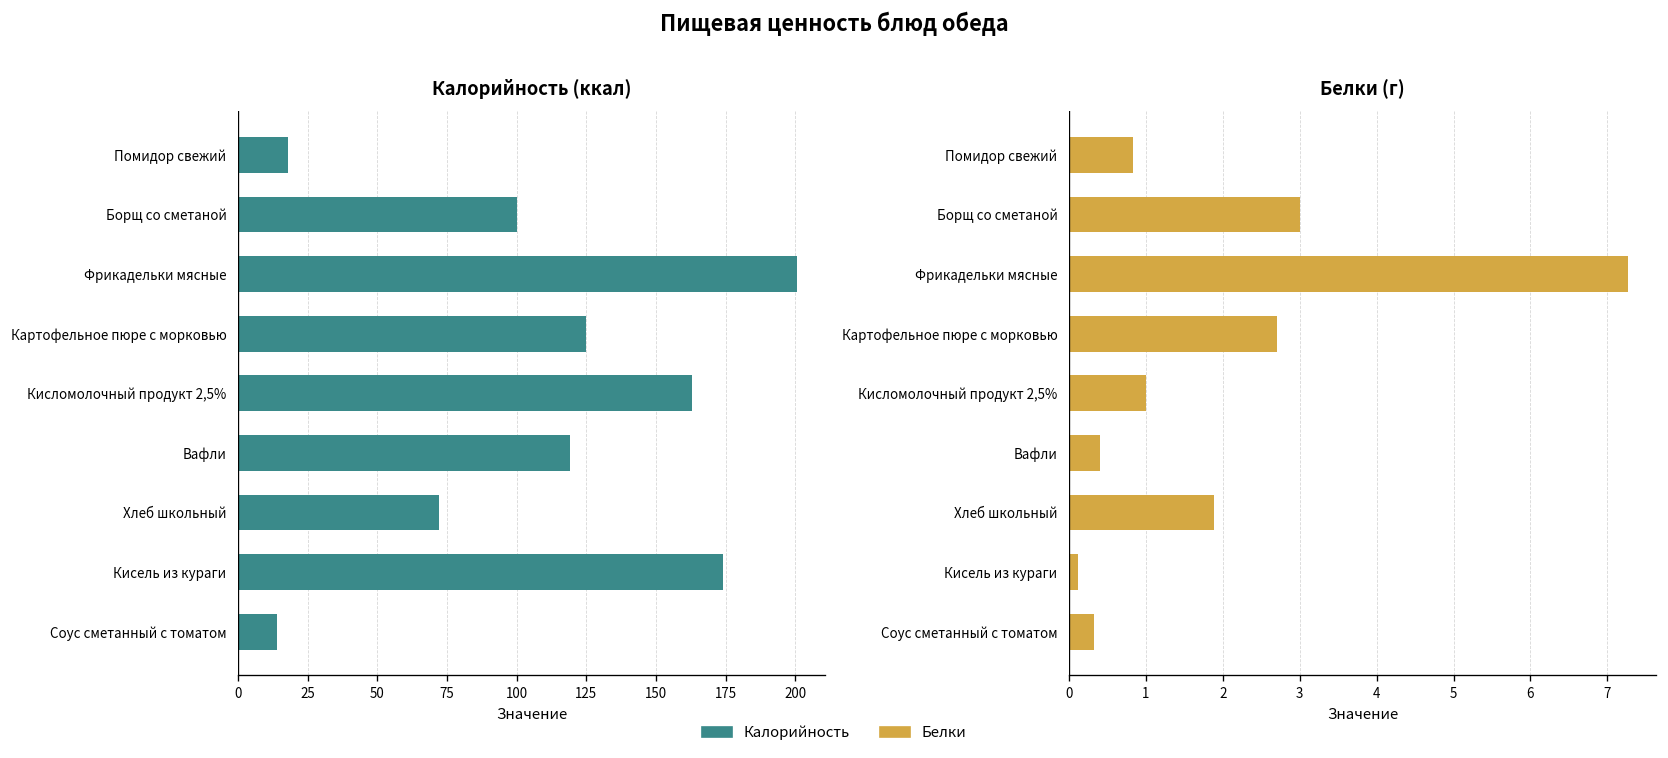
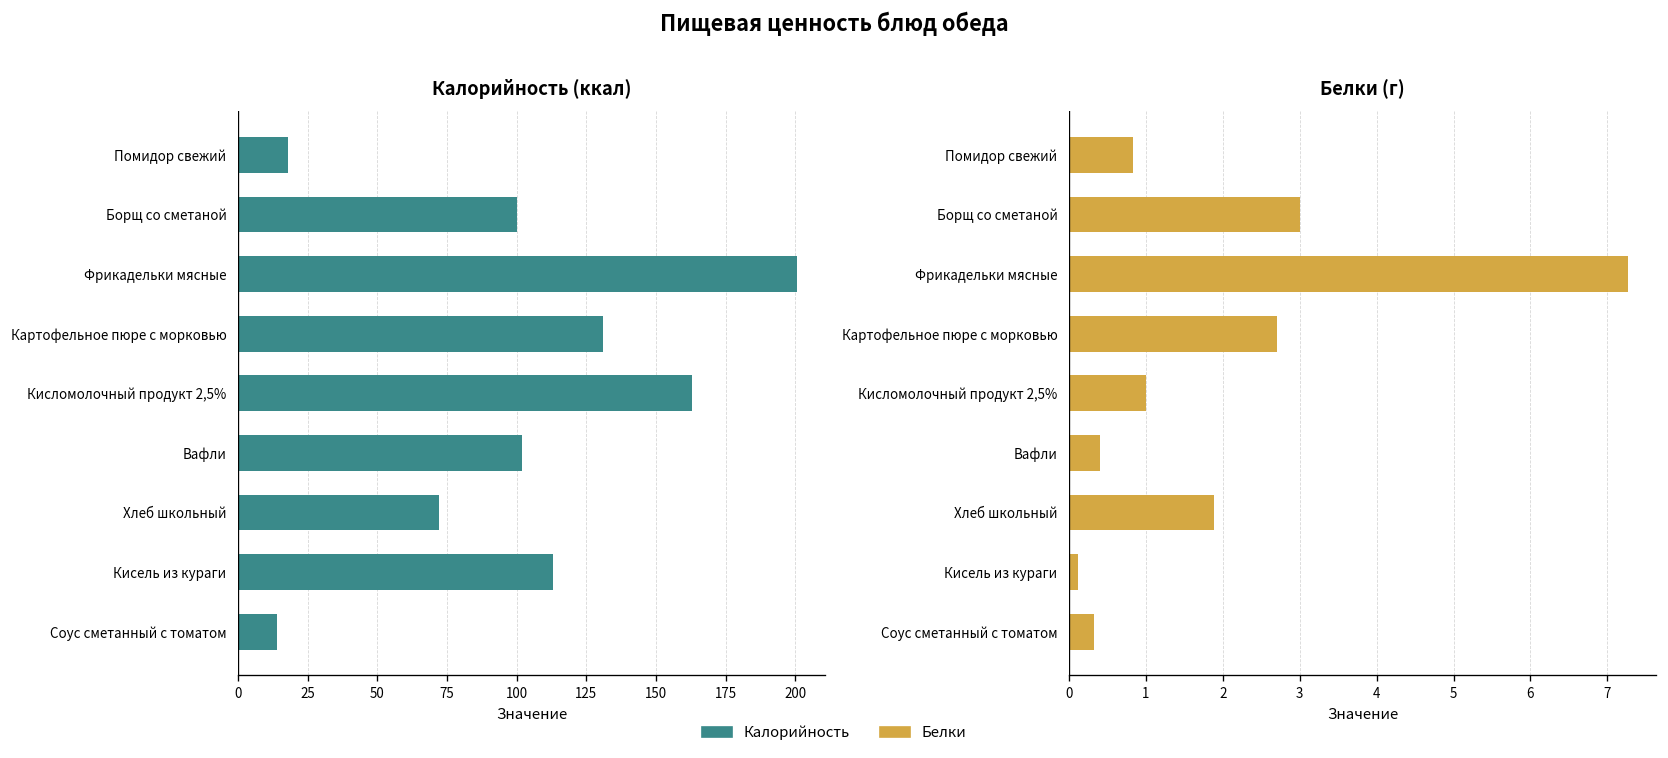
  {
    "Калорийность (ккал)": {
      "Помидор свежий": 18,
      "Борщ со сметаной": 100,
      "Фрикадельки мясные": 201,
-     "Картофельное пюре с морковью": 125,
+     "Картофельное пюре с морковью": 131,
      "Кисломолочный продукт 2,5%": 163,
-     "Вафли": 119,
+     "Вафли": 102,
      "Хлеб школьный": 72,
-     "Кисель из кураги": 174,
+     "Кисель из кураги": 113,
      "Соус сметанный с томатом": 14
    },
    "Белки (г)": {
      "Помидор свежий": 0.8,
      "Борщ со сметаной": 3.0,
      "Фрикадельки мясные": 7.3,
      "Картофельное пюре с морковью": 2.7,
      "Кисломолочный продукт 2,5%": 1.0,
      "Вафли": 0.4,
      "Хлеб школьный": 1.9,
      "Кисель из кураги": 0.1,
      "Соус сметанный с томатом": 0.3
    }
  }
